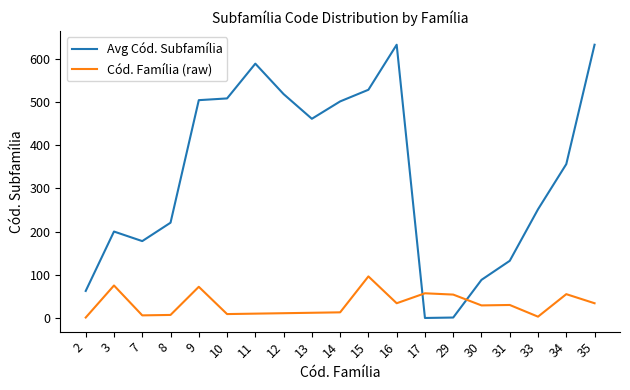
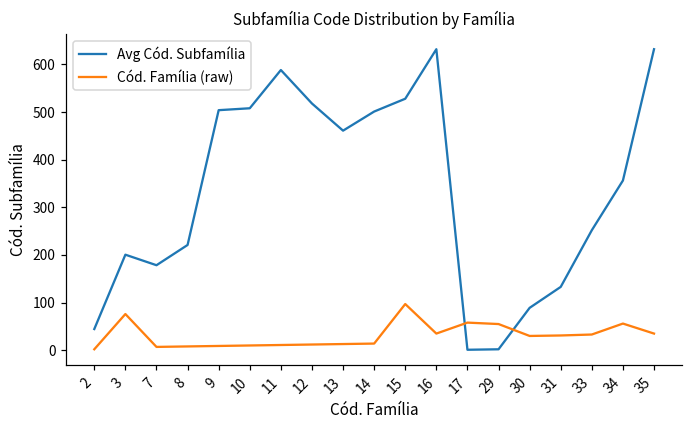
  {
    "Avg Cód. Subfamília": {
-     "2": 60,
+     "2": 40,
      "3": 200,
      "7": 180,
      "8": 220,
      "9": 500,
      "10": 510,
      "11": 590,
      "12": 520,
      "13": 460,
      "14": 500,
      "15": 530,
      "16": 630,
      "17": 0,
      "29": 0,
      "30": 90,
      "31": 130,
      "33": 250,
      "34": 360,
      "35": 630
    },
    "Cód. Família (raw)": {
      "2": 0,
      "3": 80,
      "7": 10,
      "8": 10,
-     "9": 70,
+     "9": 10,
      "10": 10,
      "11": 10,
      "12": 10,
      "13": 10,
      "14": 10,
      "15": 100,
      "16": 40,
      "17": 60,
      "29": 60,
      "30": 30,
      "31": 30,
-     "33": 0,
+     "33": 30,
      "34": 60,
      "35": 40
    }
  }
